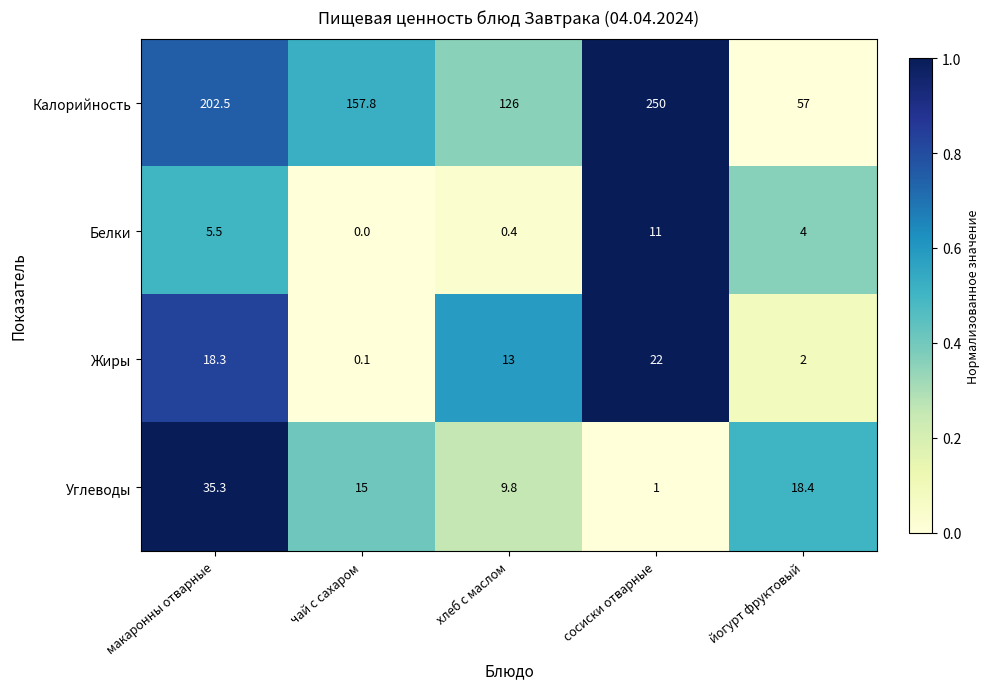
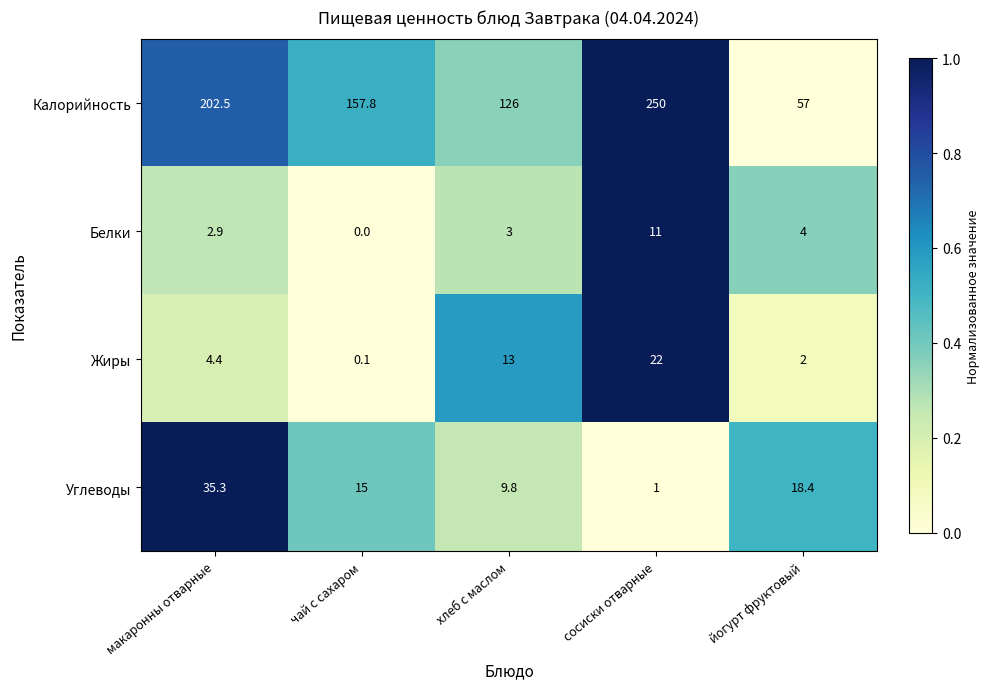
  {
    "Калорийность": {
      "макаронны отварные": 202.5,
      "чай с сахаром": 157.8,
      "хлеб с маслом": 126,
      "сосиски отварные": 250,
      "йогурт фруктовый": 57
    },
    "Белки": {
-     "макаронны отварные": 5.5,
+     "макаронны отварные": 2.9,
      "чай с сахаром": 0.0,
-     "хлеб с маслом": 0.4,
+     "хлеб с маслом": 3,
      "сосиски отварные": 11,
      "йогурт фруктовый": 4
    },
    "Жиры": {
-     "макаронны отварные": 18.3,
+     "макаронны отварные": 4.4,
      "чай с сахаром": 0.1,
      "хлеб с маслом": 13,
      "сосиски отварные": 22,
      "йогурт фруктовый": 2
    },
    "Углеводы": {
      "макаронны отварные": 35.3,
      "чай с сахаром": 15,
      "хлеб с маслом": 9.8,
      "сосиски отварные": 1,
      "йогурт фруктовый": 18.4
    }
  }
